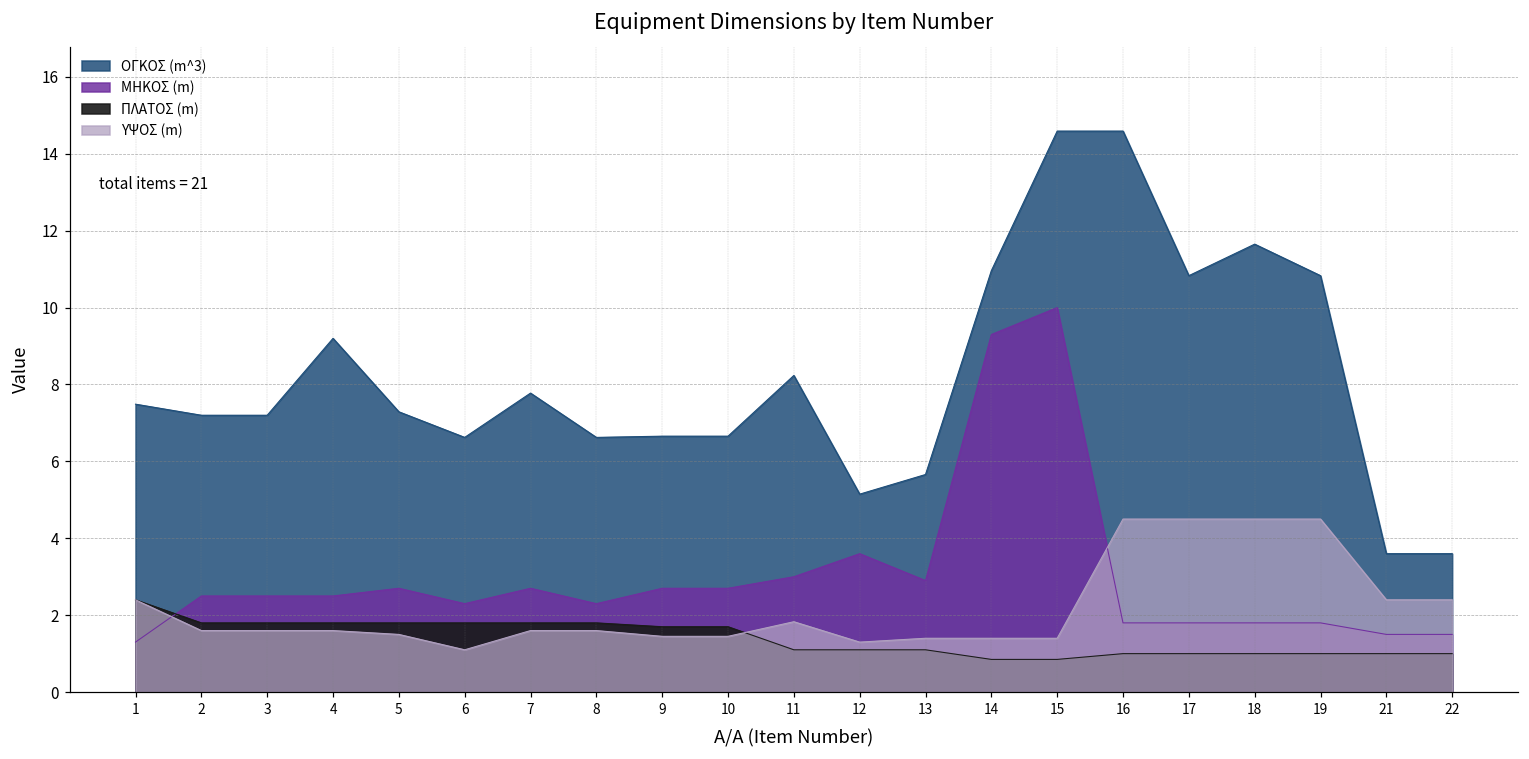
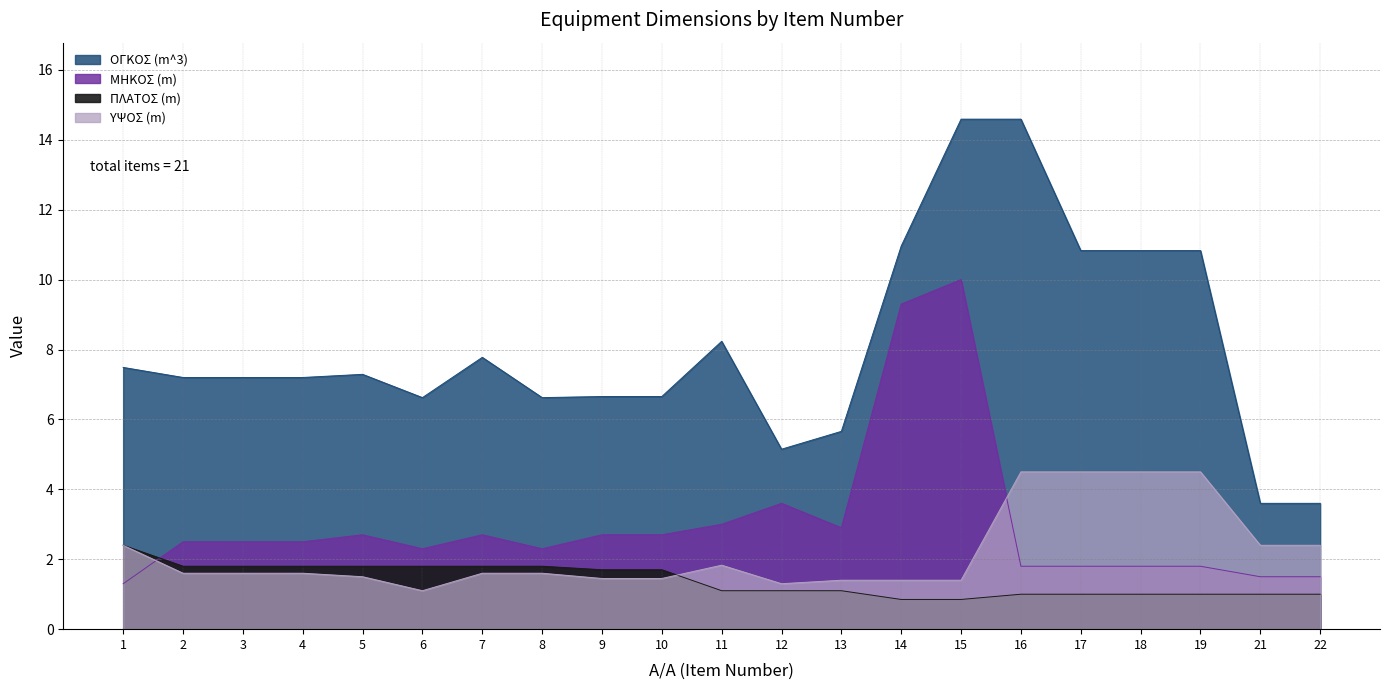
  {
    "ΟΓΚΟΣ (m^3)": {
      "1": 7.5,
      "2": 7.2,
      "3": 7.2,
-     "4": 9.2,
+     "4": 7.2,
      "5": 7.3,
      "6": 6.6,
      "7": 7.8,
      "8": 6.6,
      "9": 6.7,
      "10": 6.7,
      "11": 8.2,
      "12": 5.1,
      "13": 5.7,
      "14": 11.0,
      "15": 14.6,
      "16": 14.6,
      "17": 10.8,
-     "18": 11.7,
+     "18": 10.8,
      "19": 10.8,
      "21": 3.6,
      "22": 3.6
    },
    "ΜΗΚΟΣ (m)": {
      "1": 1.3,
      "2": 2.5,
      "3": 2.5,
      "4": 2.5,
      "5": 2.7,
      "6": 2.3,
      "7": 2.7,
      "8": 2.3,
      "9": 2.7,
      "10": 2.7,
      "11": 3.0,
      "12": 3.6,
      "13": 2.9,
      "14": 9.3,
      "15": 10.0,
      "16": 1.8,
      "17": 1.8,
      "18": 1.8,
      "19": 1.8,
      "21": 1.5,
      "22": 1.5
    },
    "ΠΛΑΤΟΣ (m)": {
      "2": 1.8,
      "3": 1.8,
      "4": 1.8,
      "5": 1.8,
      "6": 1.8,
      "7": 1.8,
      "8": 1.8,
      "9": 1.7,
      "10": 1.7,
      "11": 1.1,
      "12": 1.1,
      "13": 1.1,
      "14": 0.9,
      "15": 0.9,
      "16": 1.0,
      "17": 1.0,
      "18": 1.0,
      "19": 1.0,
      "21": 1.0,
      "22": 1.0
    },
    "ΥΨΟΣ (m)": {
      "2": 1.6,
      "3": 1.6,
      "4": 1.6,
      "5": 1.5,
      "6": 1.1,
      "7": 1.6,
      "8": 1.6,
      "9": 1.5,
      "10": 1.5,
      "11": 1.8,
      "12": 1.3,
      "13": 1.4,
      "14": 1.4,
      "15": 1.4,
      "16": 4.5,
      "17": 4.5,
      "18": 4.5,
      "19": 4.5,
      "21": 2.4,
      "22": 2.4
    }
  }
